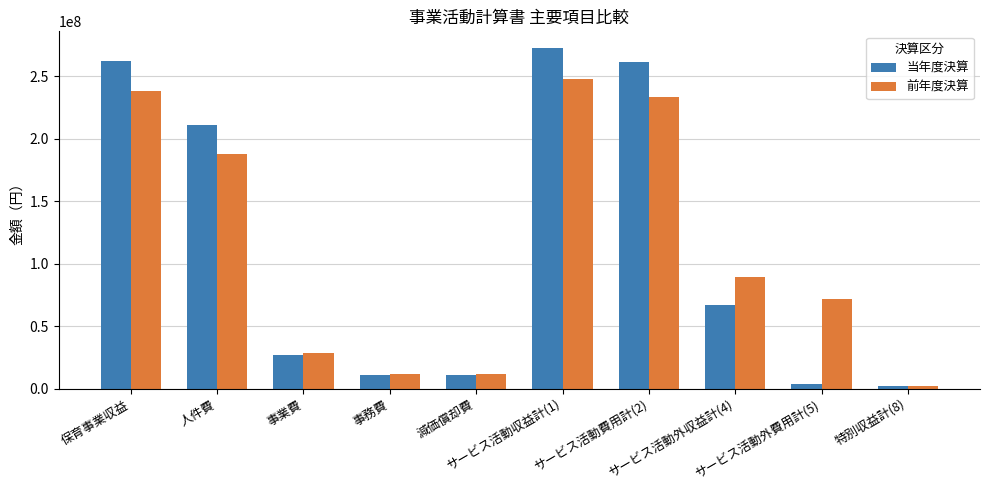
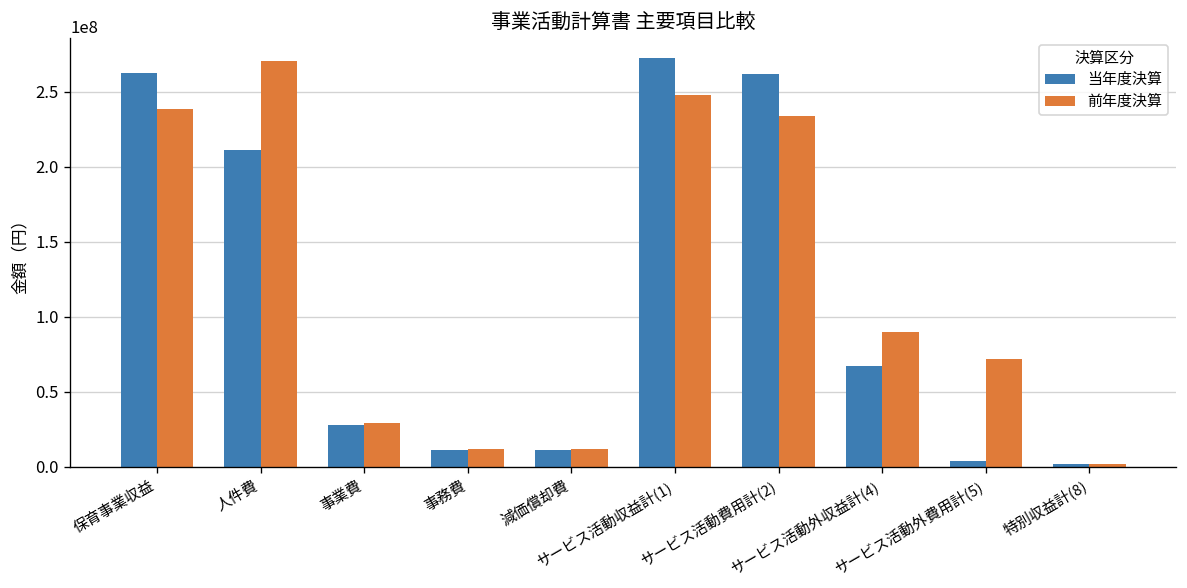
  {
    "当年度決算": {
      "保育事業収益": 262000000,
      "人件費": 211000000,
      "事業費": 27000000,
      "事務費": 11000000,
      "減価償却費": 11000000,
      "サービス活動収益計(1)": 272000000,
      "サービス活動費用計(2)": 262000000,
      "サービス活動外収益計(4)": 67000000,
      "サービス活動外費用計(5)": 4000000
    },
    "前年度決算": {
      "保育事業収益": 238000000,
-     "人件費": 188000000,
+     "人件費": 270000000,
      "事業費": 29000000,
      "事務費": 12000000,
      "減価償却費": 12000000,
      "サービス活動収益計(1)": 248000000,
      "サービス活動費用計(2)": 234000000,
      "サービス活動外収益計(4)": 90000000,
      "サービス活動外費用計(5)": 72000000
    }
  }
